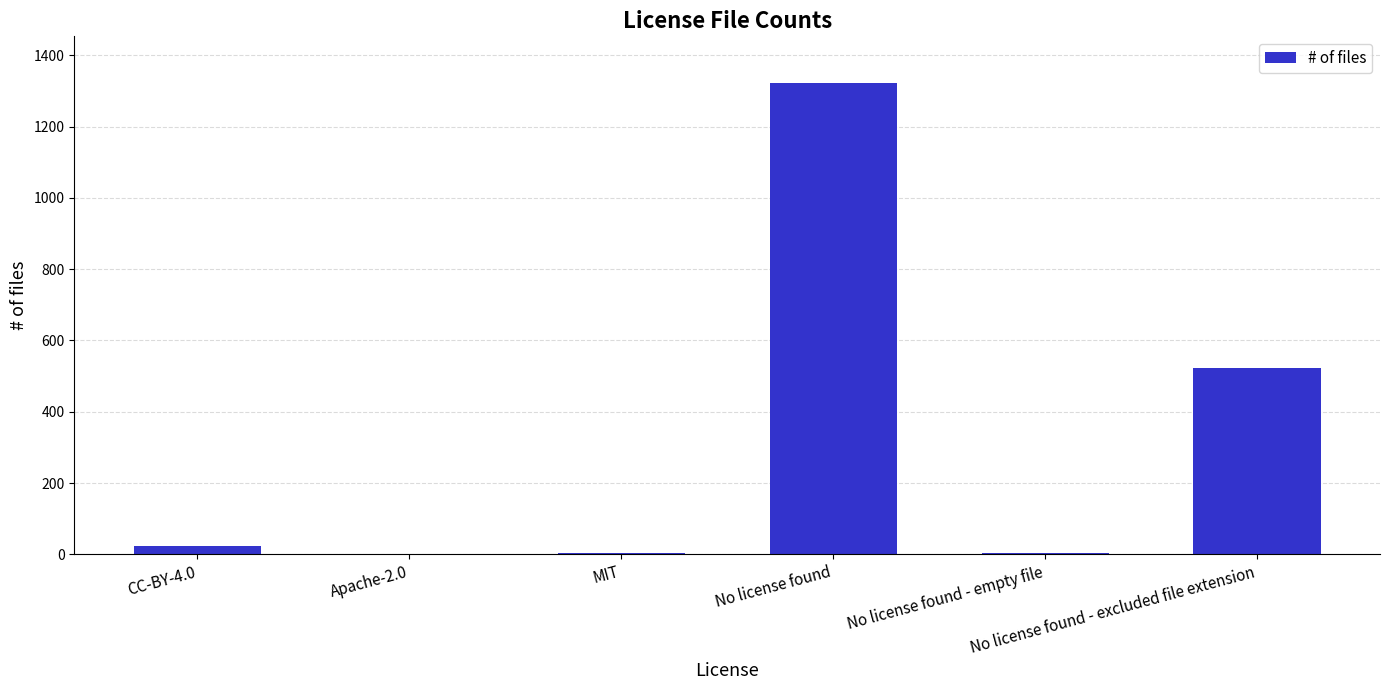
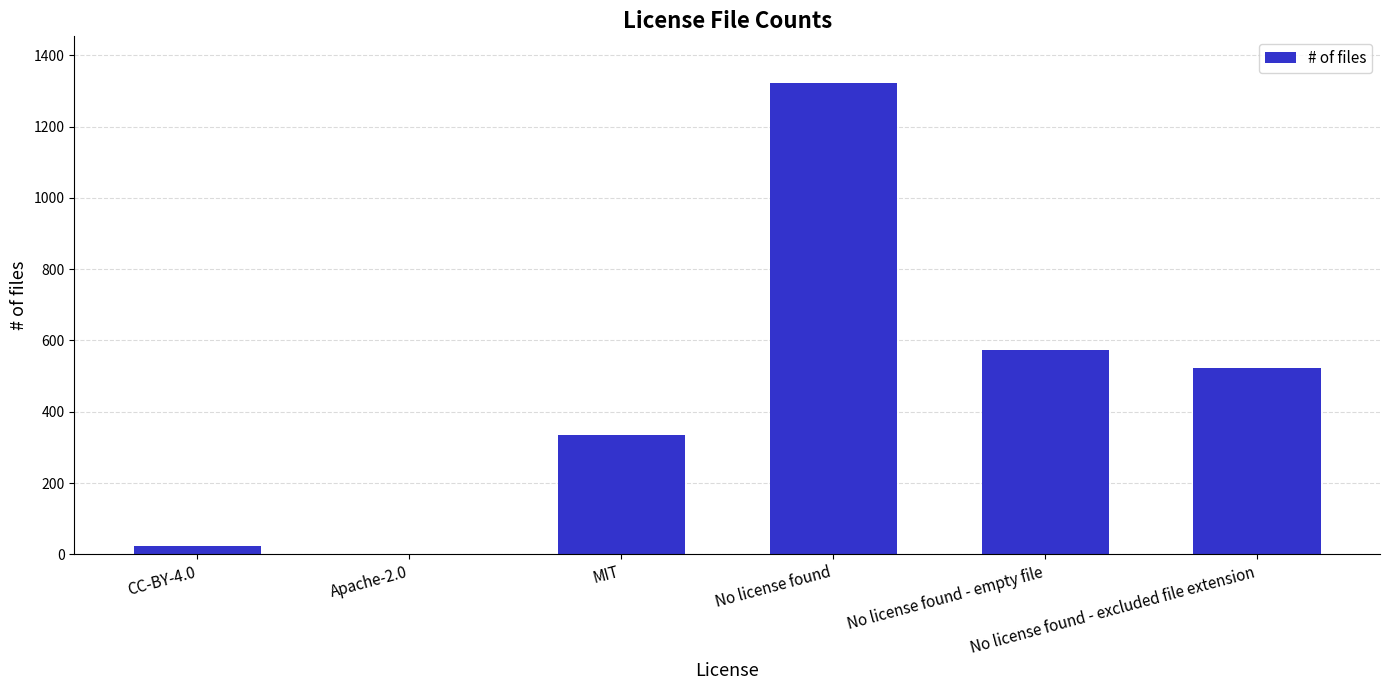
  {
    "CC-BY-4.0": 20,
-   "MIT": 0,
+   "MIT": 340,
    "No license found": 1320,
-   "No license found - empty file": 0,
+   "No license found - empty file": 570,
    "No license found - excluded file extension": 520
  }
